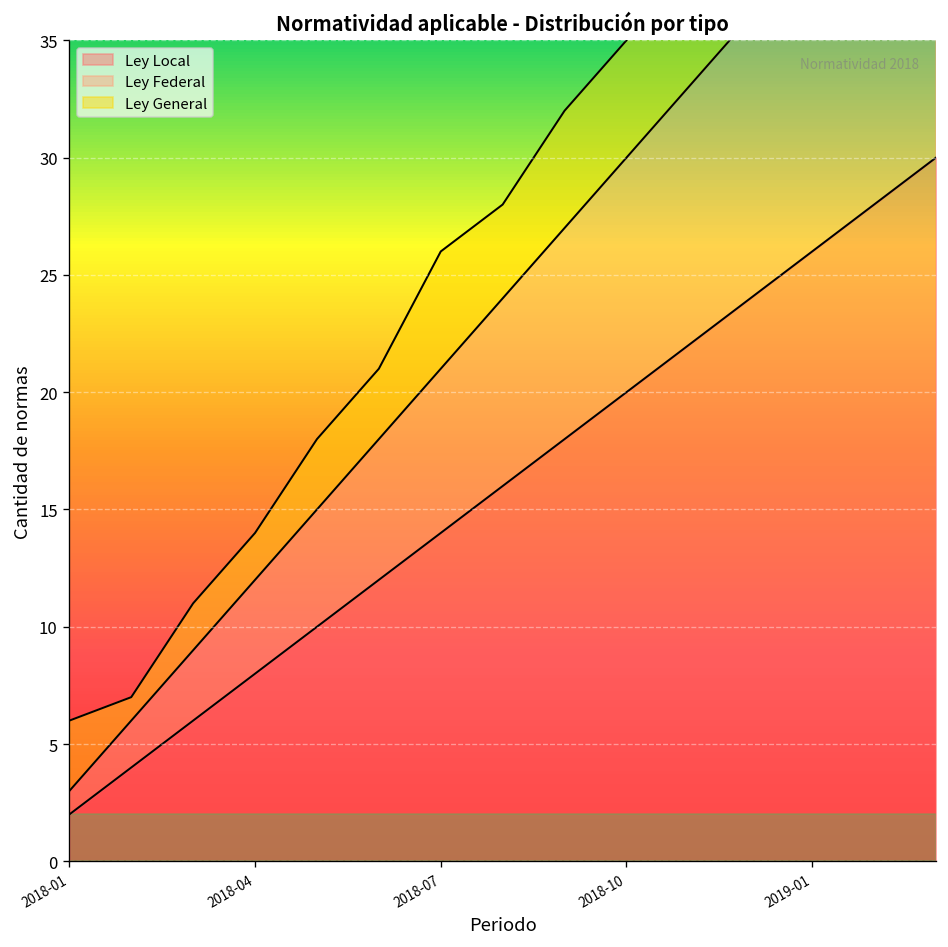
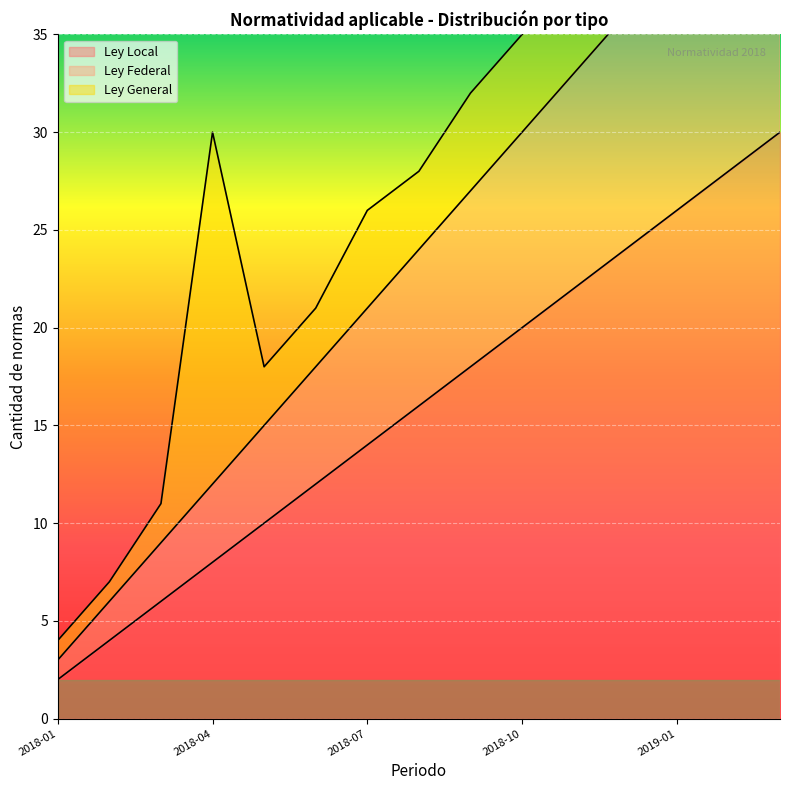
  {
    "Ley General": {
-     "2018-01": 3,
-     "2018-04": 2,
+     "2018-01": 1,
+     "2018-04": 18,
      "2018-07": 5,
      "2018-10": 5
    }
  }
